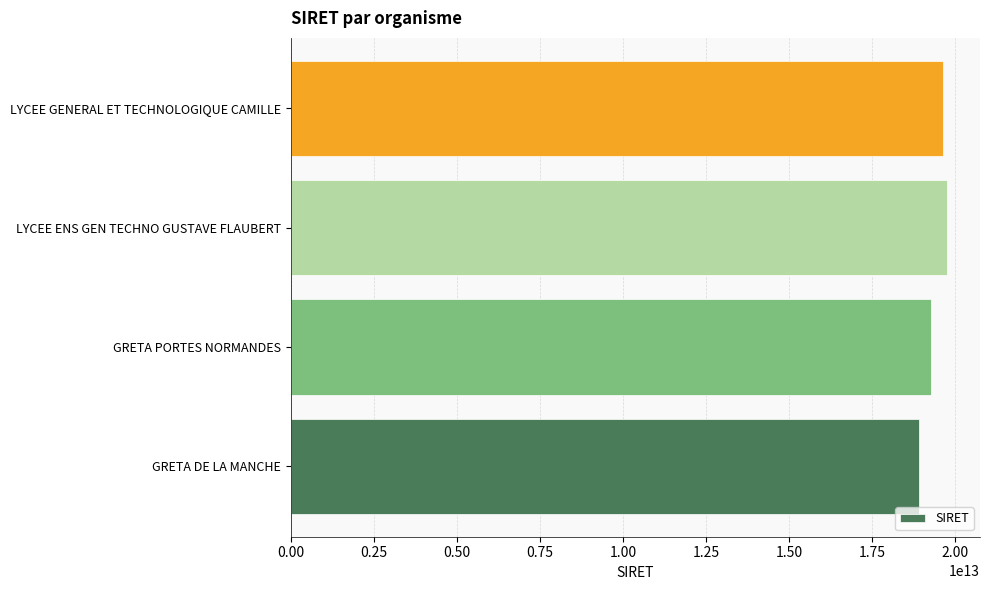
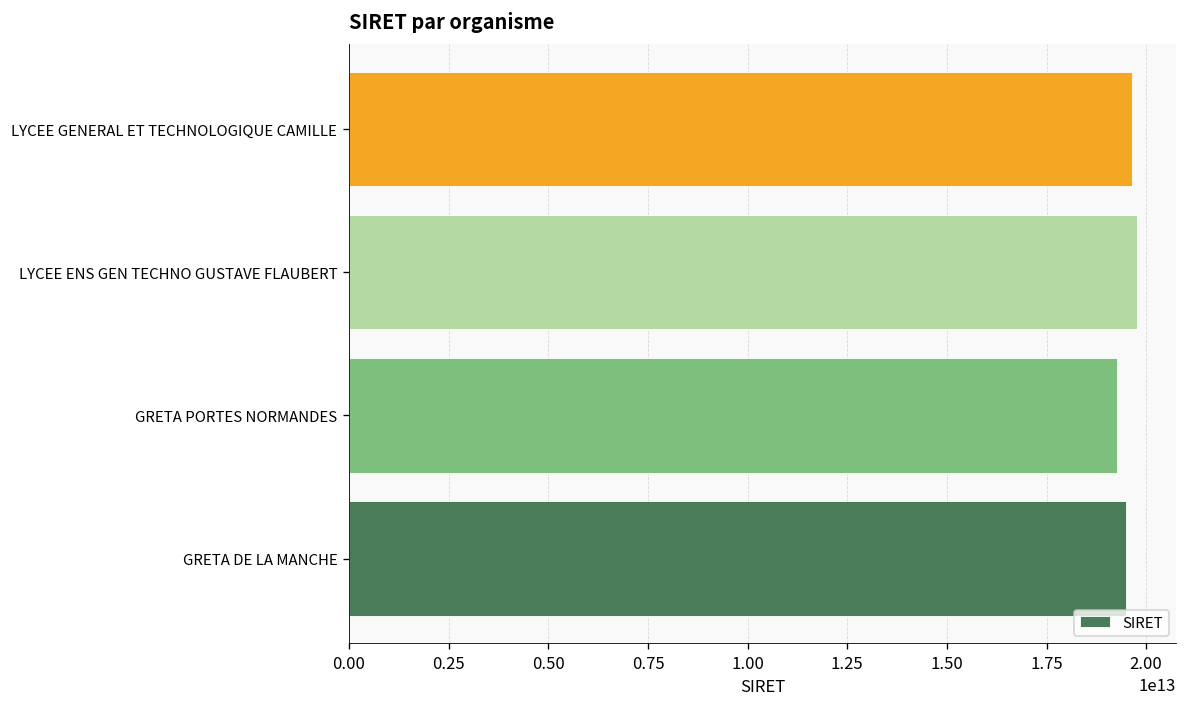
  {
    "LYCEE GENERAL ET TECHNOLOGIQUE CAMILLE": 19600000000000,
    "LYCEE ENS GEN TECHNO GUSTAVE FLAUBERT": 19800000000000,
    "GRETA PORTES NORMANDES": 19300000000000,
-   "GRETA DE LA MANCHE": 18900000000000
+   "GRETA DE LA MANCHE": 19500000000000
  }
